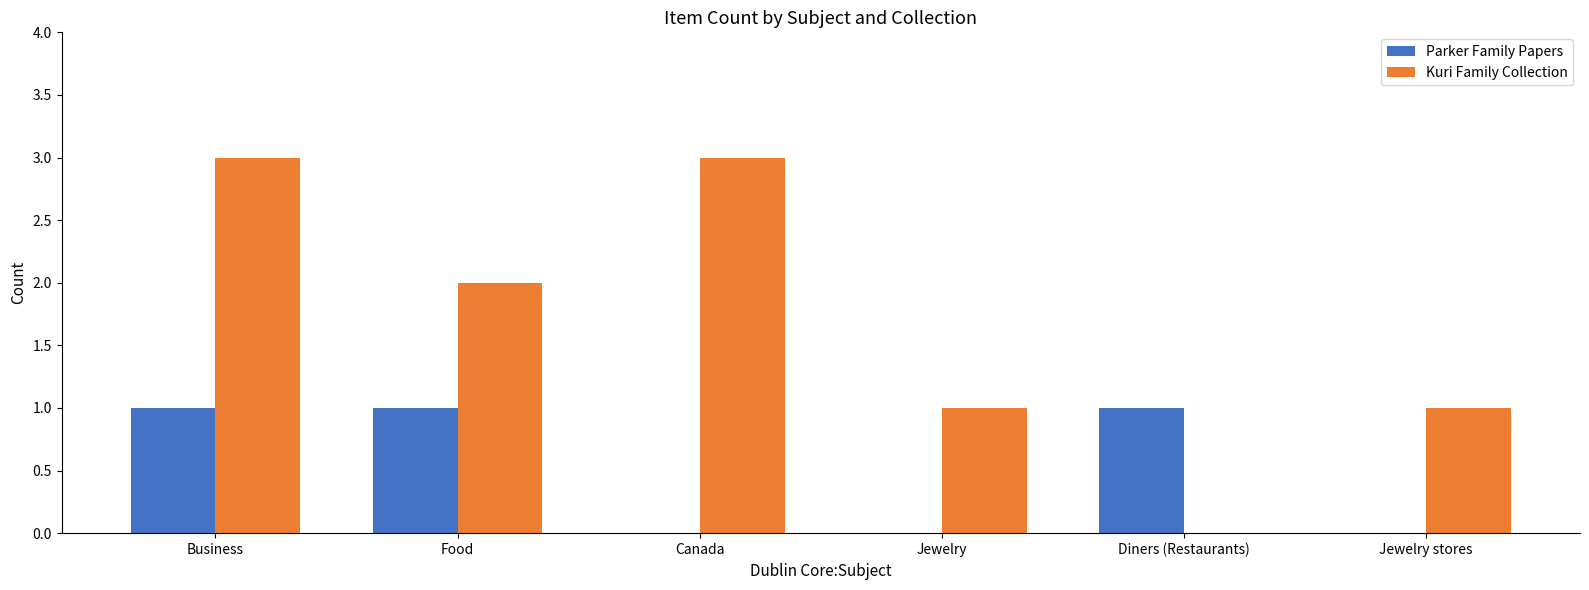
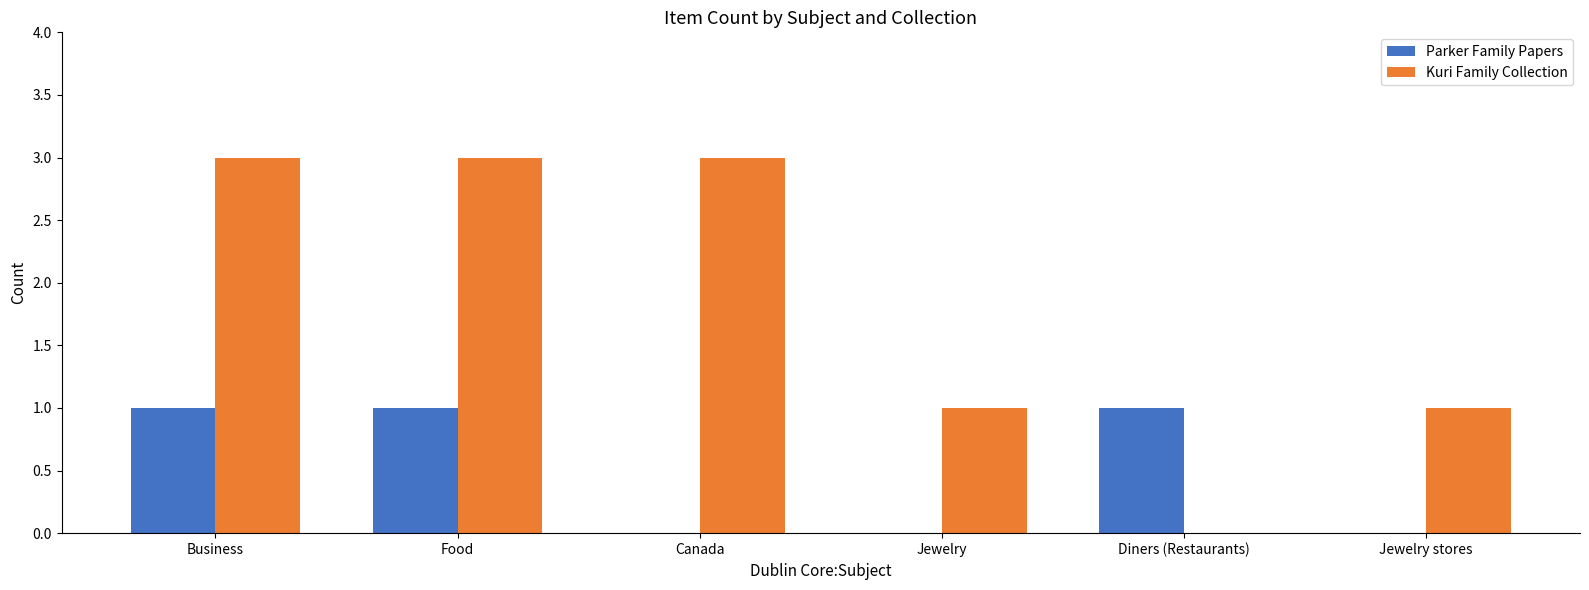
  {
    "Parker Family Papers": {
      "Business": 1,
      "Food": 1,
      "Canada": 0,
      "Jewelry": 0,
      "Diners (Restaurants)": 1,
      "Jewelry stores": 0
    },
    "Kuri Family Collection": {
      "Business": 3,
-     "Food": 2,
+     "Food": 3,
      "Canada": 3,
      "Jewelry": 1,
      "Diners (Restaurants)": 0,
      "Jewelry stores": 1
    }
  }
